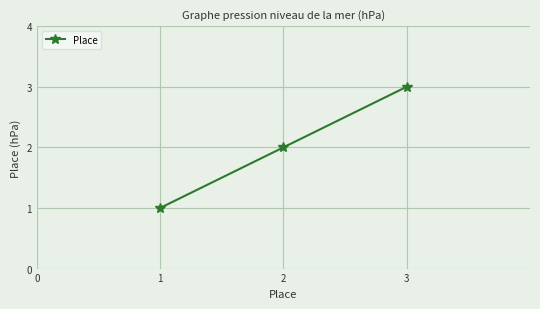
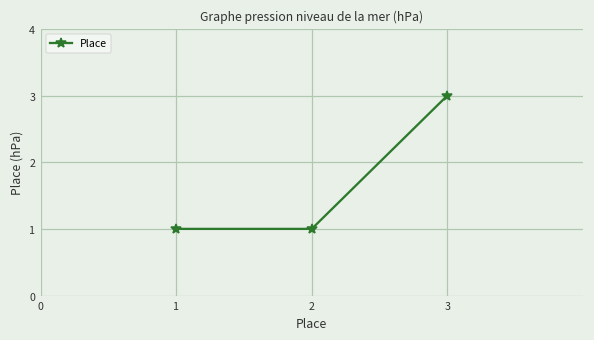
  {
    "1": 1,
-   "2": 2,
+   "2": 1,
    "3": 3
  }
